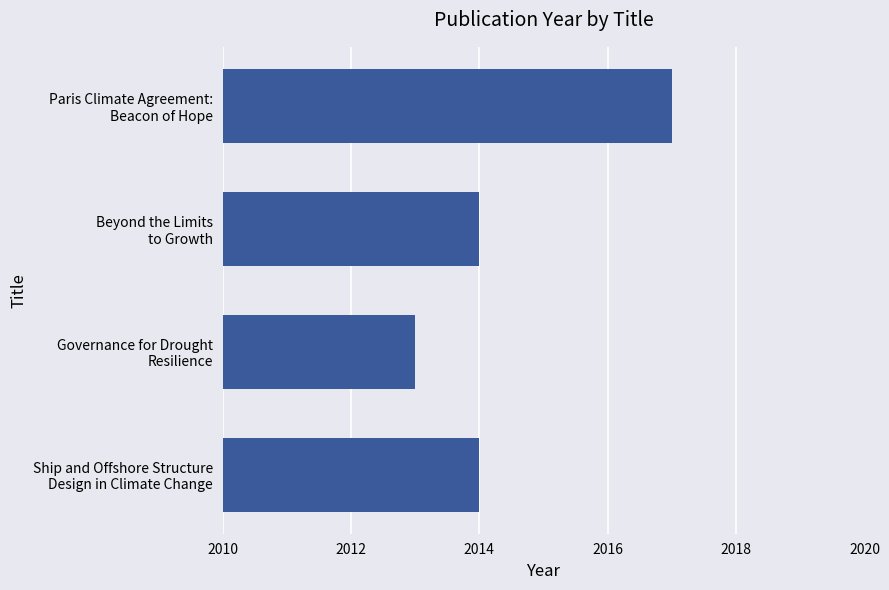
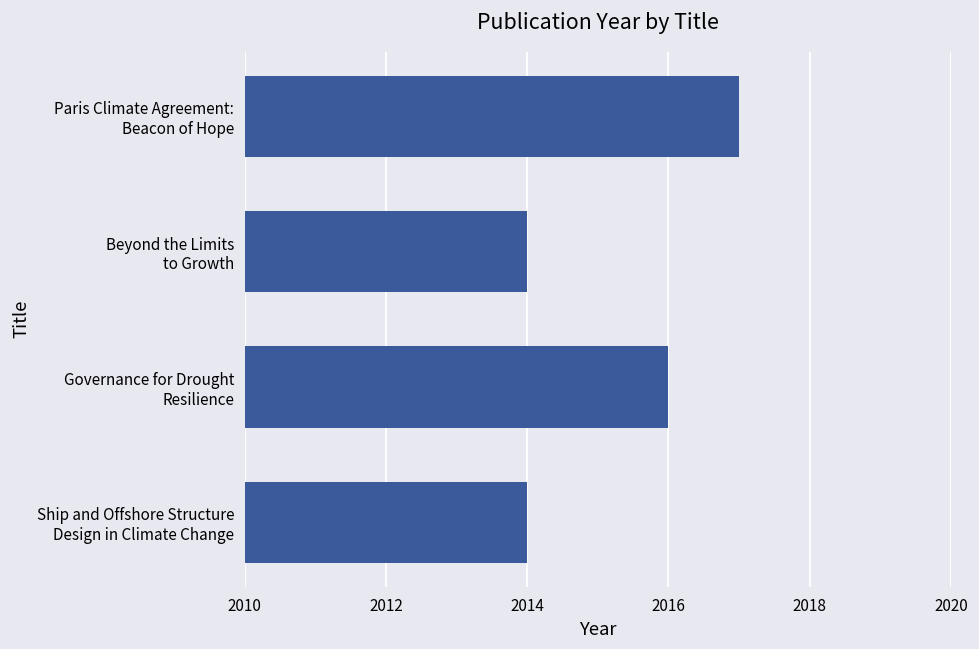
  {
    "Paris Climate Agreement: Beacon of Hope": 2017,
    "Beyond the Limits to Growth": 2014,
-   "Governance for Drought Resilience": 2013,
+   "Governance for Drought Resilience": 2016,
    "Ship and Offshore Structure Design in Climate Change": 2014
  }
